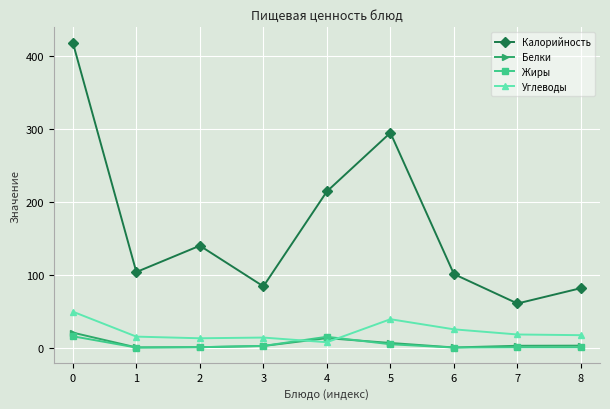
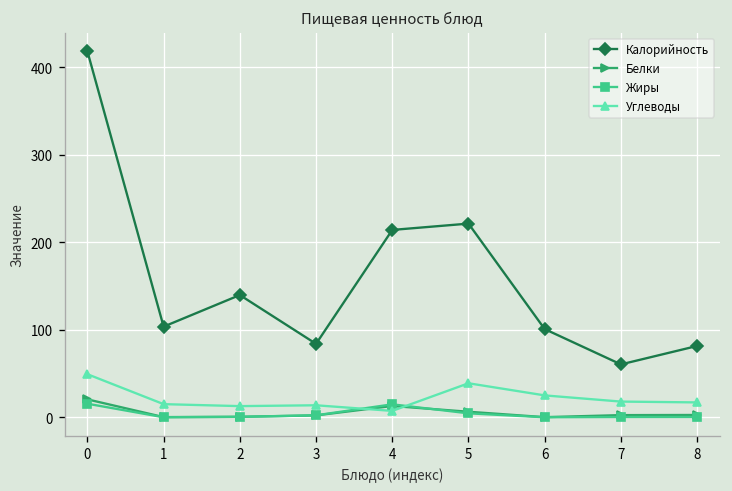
  {
    "Калорийность": {
      "0": 420,
      "1": 100,
      "2": 140,
      "3": 80,
      "4": 210,
-     "5": 290,
+     "5": 220,
      "6": 100,
      "7": 60,
      "8": 80
    }
  }
